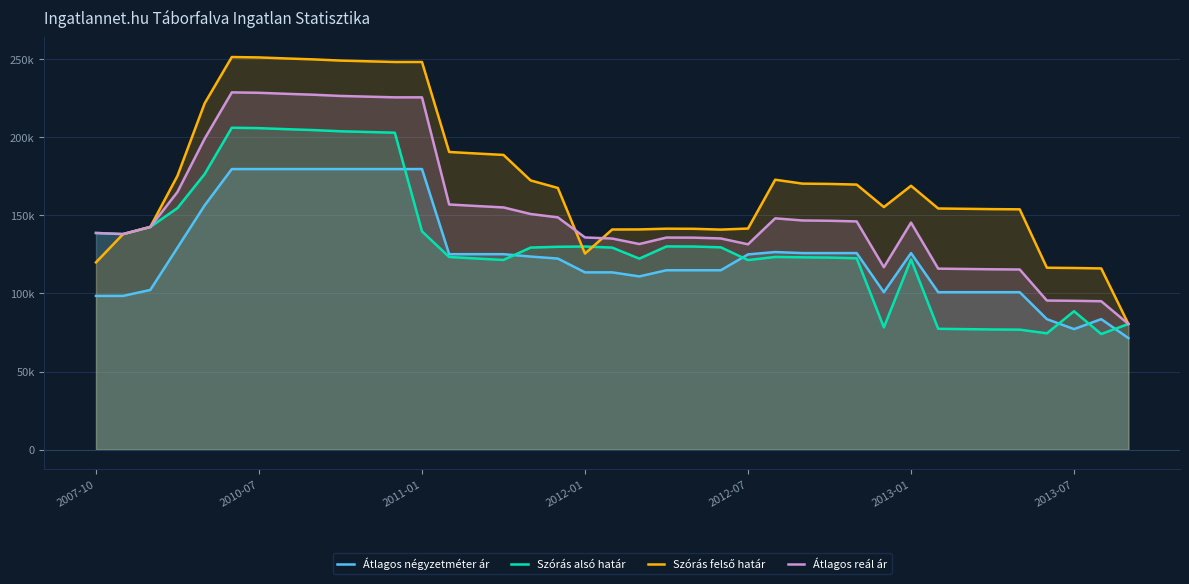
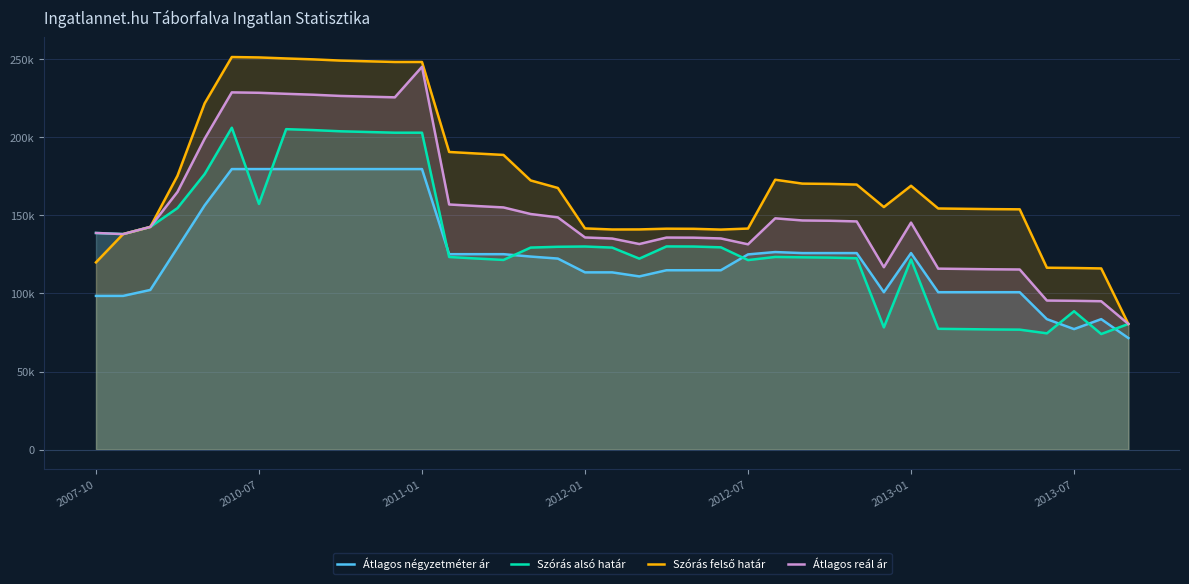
  {
    "Átlagos négyzetméter ár": {
      "2007-10": 98000,
      "2010-07": 180000,
      "2011-01": 180000,
      "2012-01": 114000,
      "2012-07": 125000,
      "2013-01": 126000,
      "2013-07": 77000
    },
    "Szórás alsó határ": {
-     "2010-07": 206000,
-     "2011-01": 140000,
+     "2010-07": 157000,
+     "2011-01": 203000,
      "2012-01": 130000,
      "2012-07": 121000,
      "2013-01": 122000,
      "2013-07": 89000
    },
    "Szórás felső határ": {
      "2007-10": 120000,
      "2010-07": 251000,
      "2011-01": 248000,
-     "2012-01": 126000,
+     "2012-01": 142000,
      "2012-07": 142000,
      "2013-01": 169000,
      "2013-07": 116000
    },
    "Átlagos reál ár": {
      "2010-07": 228000,
-     "2011-01": 226000,
+     "2011-01": 245000,
      "2012-01": 136000,
      "2012-07": 131000,
      "2013-01": 145000,
      "2013-07": 95000
    }
  }
